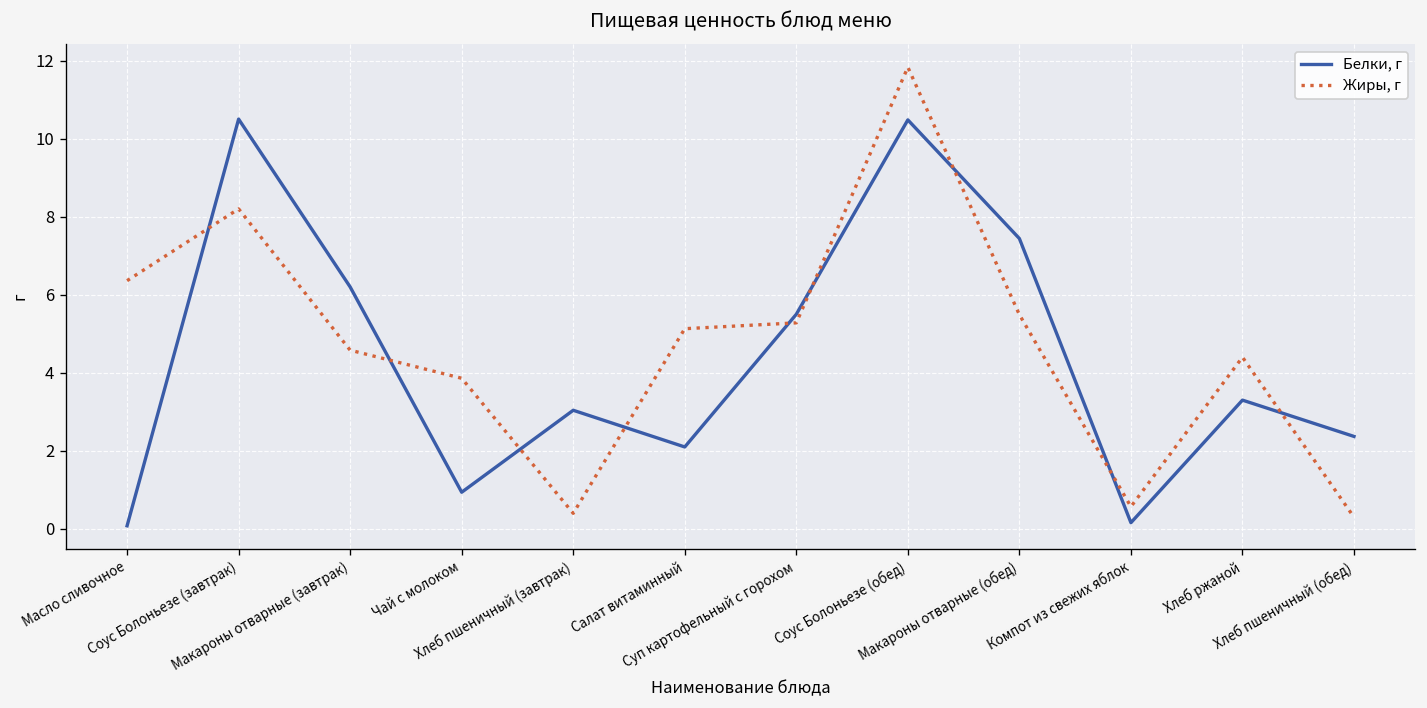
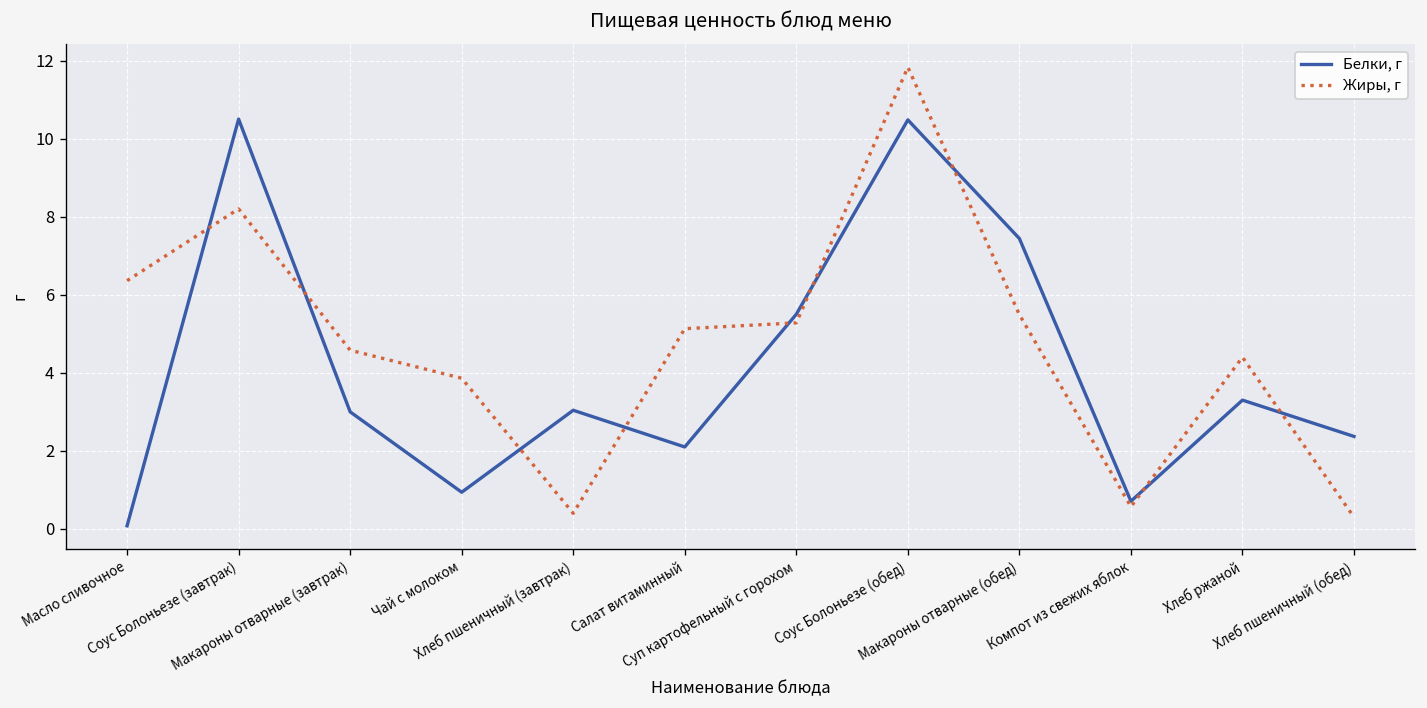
  {
    "Белки, г": {
      "Масло сливочное": 0.1,
      "Соус Болоньезе (завтрак)": 10.5,
-     "Макароны отварные (завтрак)": 6.2,
+     "Макароны отварные (завтрак)": 3.0,
      "Чай с молоком": 0.9,
      "Хлеб пшеничный (завтрак)": 3.0,
      "Салат витаминный": 2.1,
      "Суп картофельный с горохом": 5.5,
      "Соус Болоньезе (обед)": 10.5,
      "Макароны отварные (обед)": 7.4,
-     "Компот из свежих яблок": 0.2,
+     "Компот из свежих яблок": 0.7,
      "Хлеб ржаной": 3.3,
      "Хлеб пшеничный (обед)": 2.4
    },
    "Жиры, г": {
      "Масло сливочное": 6.4,
      "Соус Болоньезе (завтрак)": 8.2,
      "Макароны отварные (завтрак)": 4.6,
      "Чай с молоком": 3.9,
      "Хлеб пшеничный (завтрак)": 0.4,
      "Салат витаминный": 5.1,
      "Суп картофельный с горохом": 5.3,
      "Соус Болоньезе (обед)": 11.8,
      "Макароны отварные (обед)": 5.5,
      "Компот из свежих яблок": 0.6,
      "Хлеб ржаной": 4.4,
      "Хлеб пшеничный (обед)": 0.3
    }
  }
